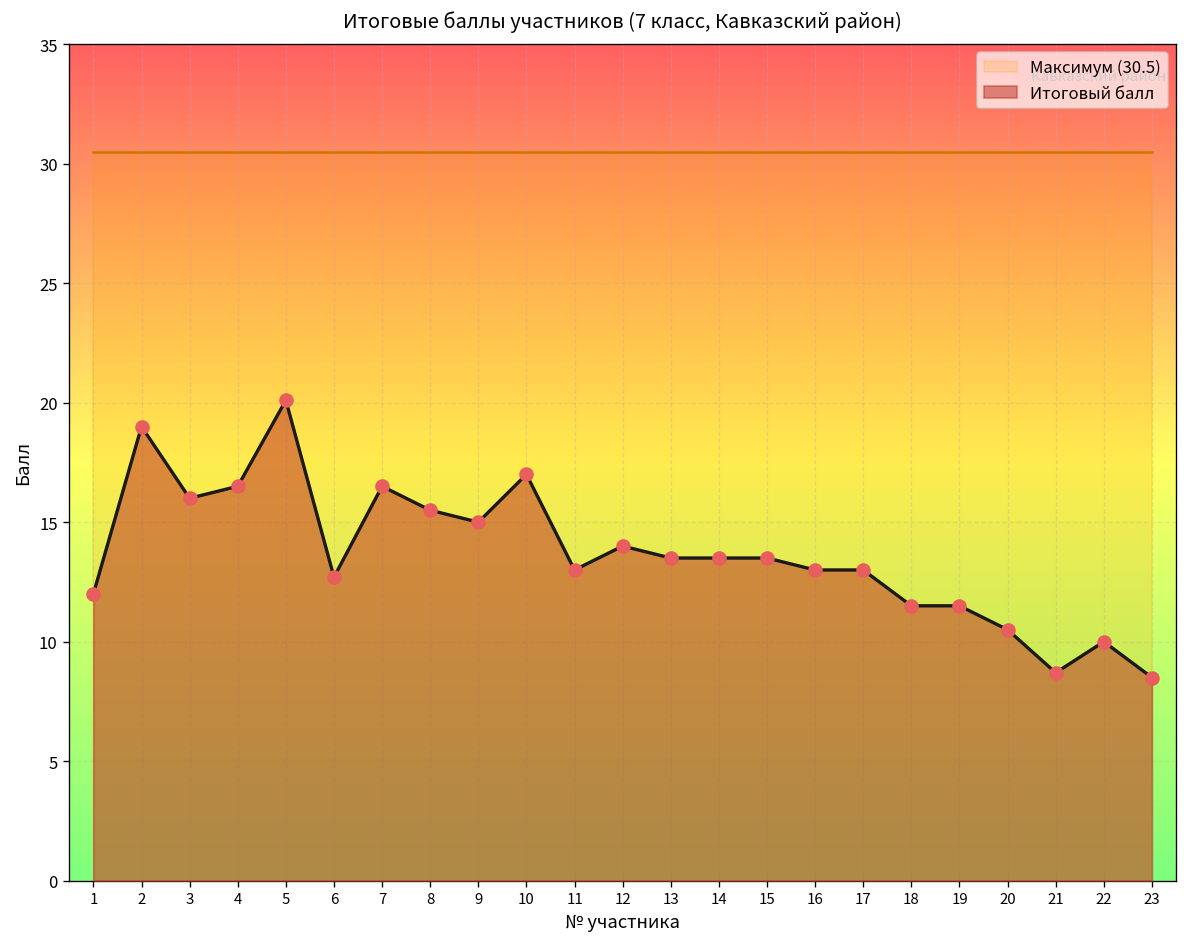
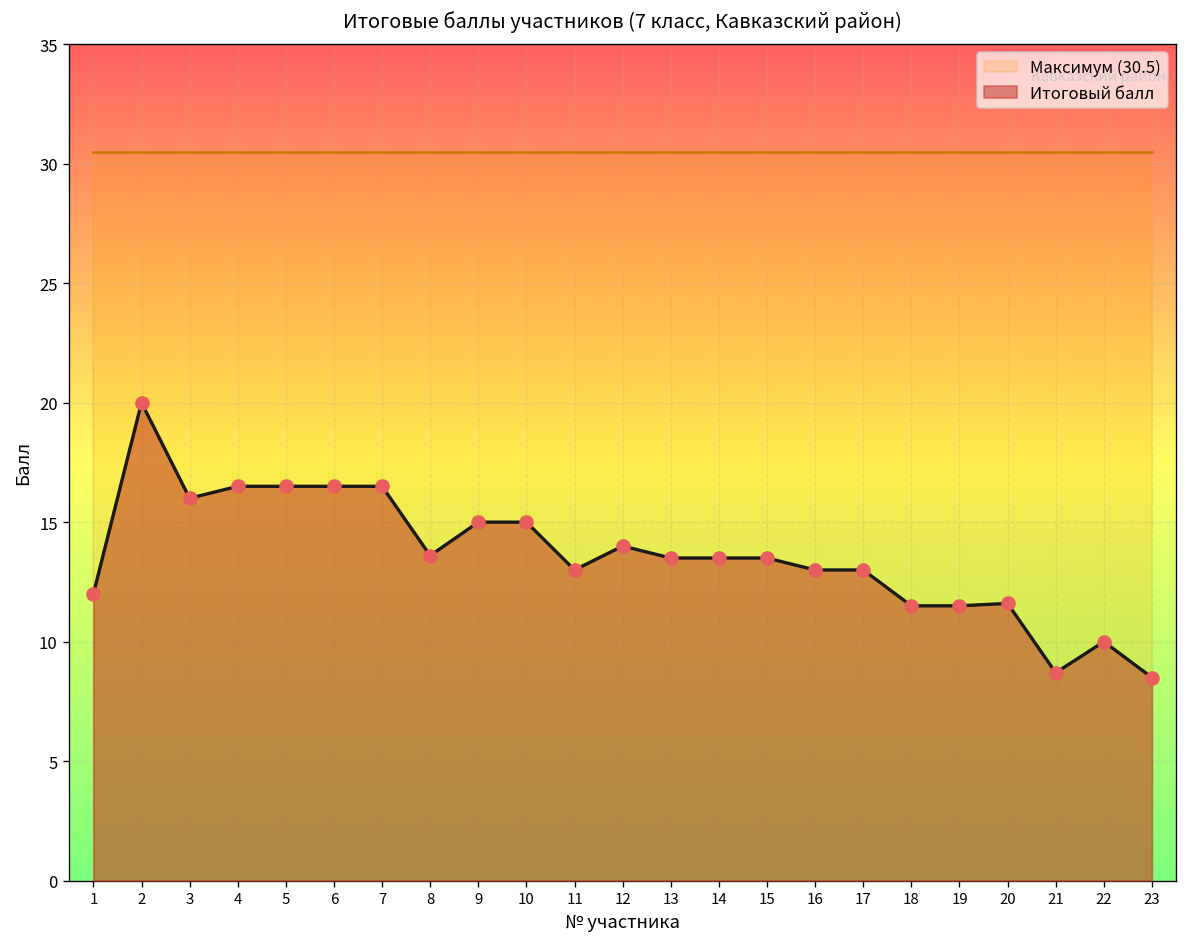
  {
    "Максимум (30.5)": {
      "1": 30.5,
      "2": 30.5,
      "3": 30.5,
      "4": 30.5,
      "5": 30.5,
      "6": 30.5,
      "7": 30.5,
      "8": 30.5,
      "9": 30.5,
      "10": 30.5,
      "11": 30.5,
      "12": 30.5,
      "13": 30.5,
      "14": 30.5,
      "15": 30.5,
      "16": 30.5,
      "17": 30.5,
      "18": 30.5,
      "19": 30.5,
      "20": 30.5,
      "21": 30.5,
      "22": 30.5,
      "23": 30.5
    },
    "Итоговый балл": {
      "1": 12.0,
-     "2": 19,
+     "2": 20,
      "3": 16.0,
      "4": 16.5,
-     "5": 20.1,
-     "6": 12.7,
+     "5": 16.5,
+     "6": 16.5,
      "7": 16.5,
-     "8": 15.5,
+     "8": 13.6,
      "9": 15.0,
-     "10": 17,
+     "10": 15,
      "11": 13.0,
      "12": 14.0,
      "13": 13.5,
      "14": 13.5,
      "15": 13.5,
      "16": 13.0,
      "17": 13.0,
      "18": 11.5,
      "19": 11.5,
-     "20": 10.5,
+     "20": 11.6,
      "21": 8.7,
      "22": 10.0,
      "23": 8.5
    }
  }
